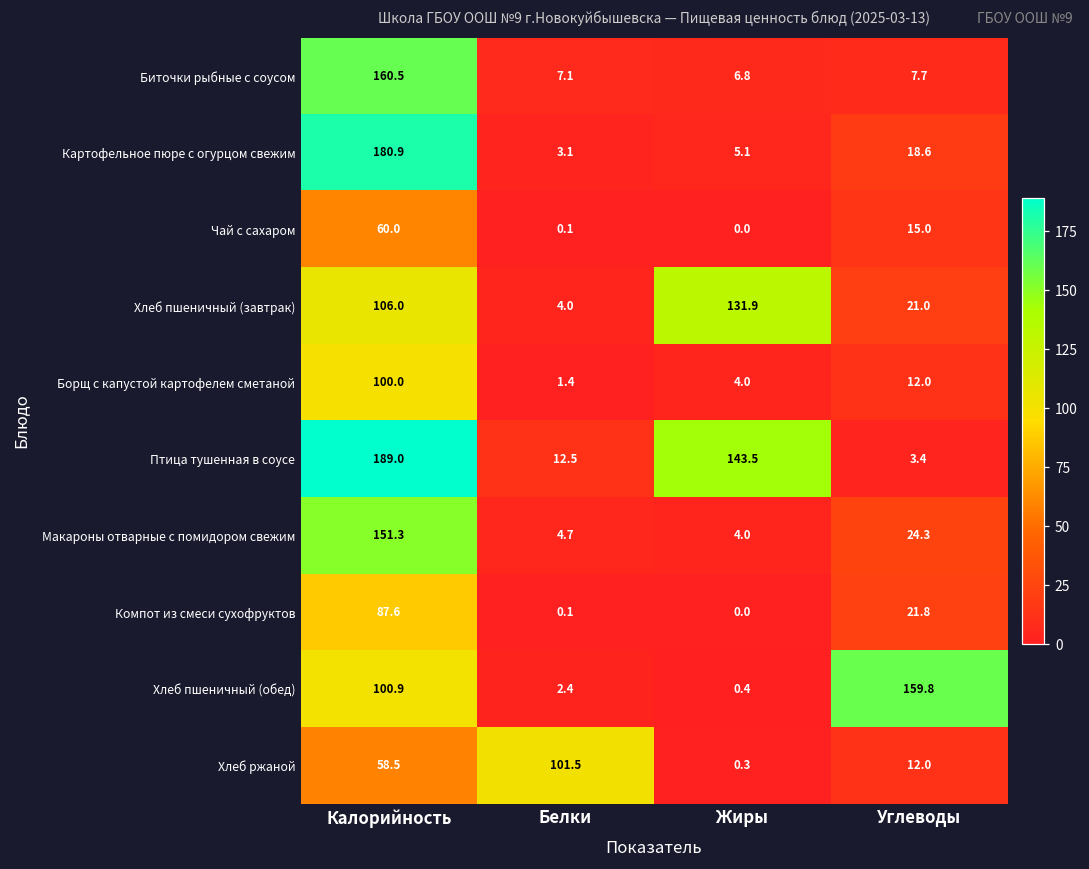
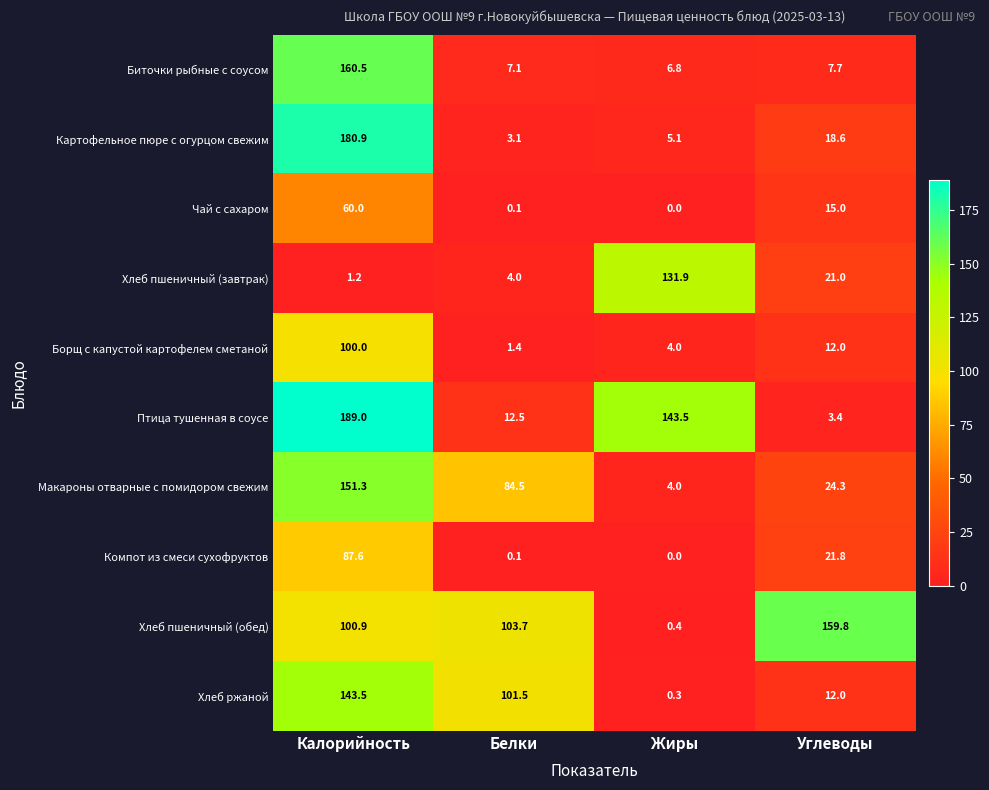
  {
    "Биточки рыбные с соусом": {
      "Калорийность": 160.5,
      "Белки": 7.1,
      "Жиры": 6.8,
      "Углеводы": 7.7
    },
    "Картофельное пюре с огурцом свежим": {
      "Калорийность": 180.9,
      "Белки": 3.1,
      "Жиры": 5.1,
      "Углеводы": 18.6
    },
    "Чай с сахаром": {
      "Калорийность": 60.0,
      "Белки": 0.1,
      "Жиры": 0.0,
      "Углеводы": 15.0
    },
    "Хлеб пшеничный (завтрак)": {
-     "Калорийность": 106.0,
+     "Калорийность": 1.2,
      "Белки": 4.0,
      "Жиры": 131.9,
      "Углеводы": 21.0
    },
    "Борщ с капустой картофелем сметаной": {
      "Калорийность": 100.0,
      "Белки": 1.4,
      "Жиры": 4.0,
      "Углеводы": 12.0
    },
    "Птица тушенная в соусе": {
      "Калорийность": 189.0,
      "Белки": 12.5,
      "Жиры": 143.5,
      "Углеводы": 3.4
    },
    "Макароны отварные с помидором свежим": {
      "Калорийность": 151.3,
-     "Белки": 4.7,
+     "Белки": 84.5,
      "Жиры": 4.0,
      "Углеводы": 24.3
    },
    "Компот из смеси сухофруктов": {
      "Калорийность": 87.6,
      "Белки": 0.1,
      "Жиры": 0.0,
      "Углеводы": 21.8
    },
    "Хлеб пшеничный (обед)": {
      "Калорийность": 100.9,
-     "Белки": 2.4,
+     "Белки": 103.7,
      "Жиры": 0.4,
      "Углеводы": 159.8
    },
    "Хлеб ржаной": {
-     "Калорийность": 58.5,
+     "Калорийность": 143.5,
      "Белки": 101.5,
      "Жиры": 0.3,
      "Углеводы": 12.0
    }
  }
